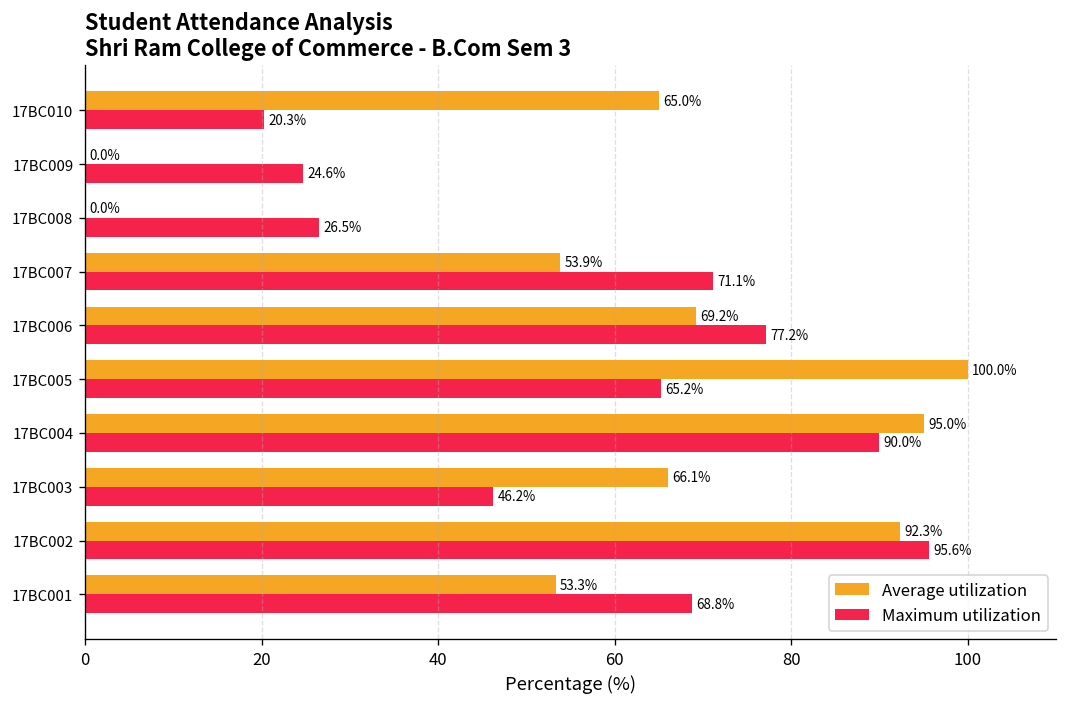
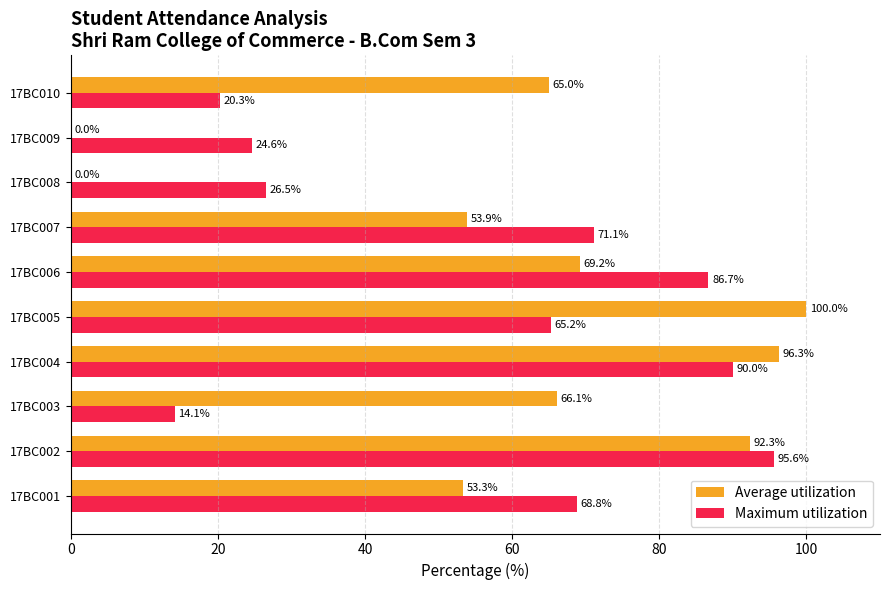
  {
    "Average utilization": {
      "17BC010": "65.0%",
      "17BC009": "0.0%",
      "17BC008": "0.0%",
      "17BC007": "53.9%",
      "17BC006": "69.2%",
      "17BC005": "100.0%",
-     "17BC004": "95.0%",
+     "17BC004": "96.3%",
      "17BC003": "66.1%",
      "17BC002": "92.3%",
      "17BC001": "53.3%"
    },
    "Maximum utilization": {
      "17BC010": "20.3%",
      "17BC009": "24.6%",
      "17BC008": "26.5%",
      "17BC007": "71.1%",
-     "17BC006": "77.2%",
+     "17BC006": "86.7%",
      "17BC005": "65.2%",
      "17BC004": "90.0%",
-     "17BC003": "46.2%",
+     "17BC003": "14.1%",
      "17BC002": "95.6%",
      "17BC001": "68.8%"
    }
  }
